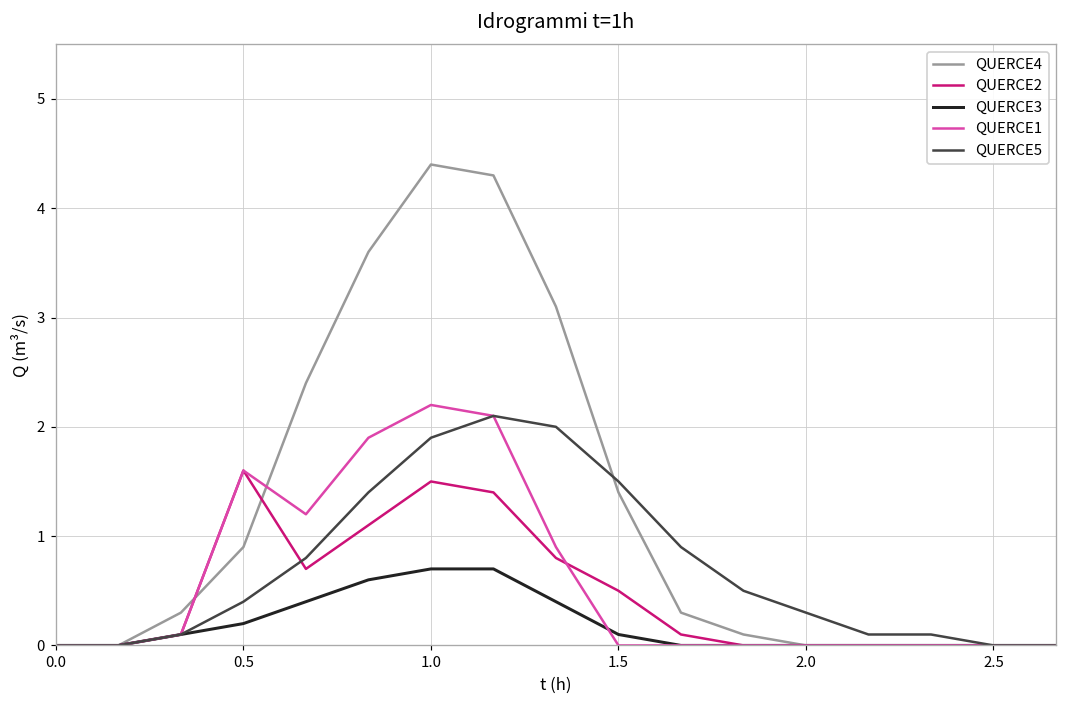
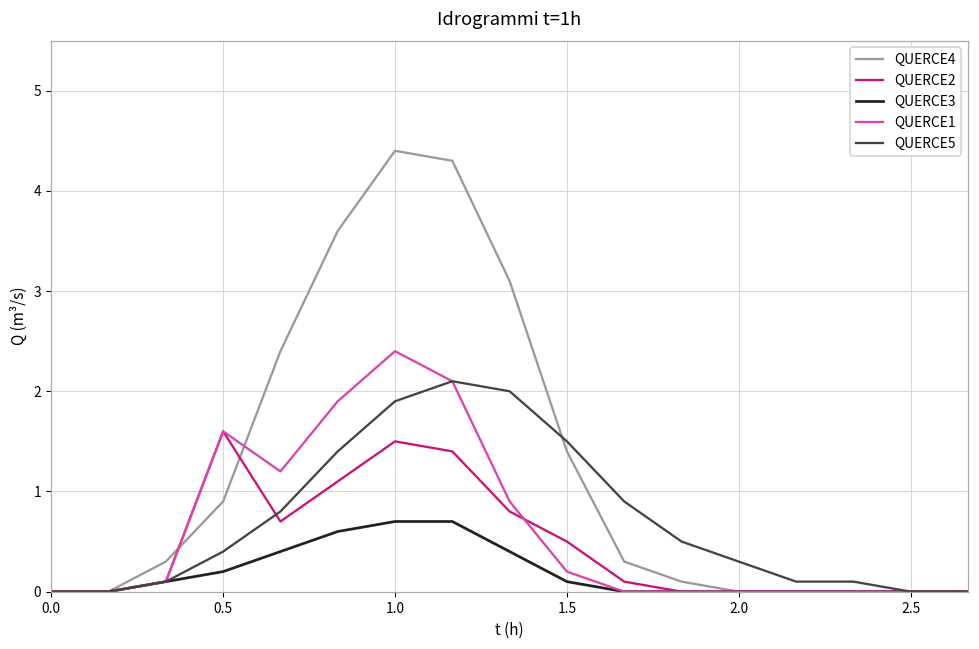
  {
    "QUERCE4": {
      "0.5": 0.9,
      "1.0": 4.4,
      "1.5": 1.4
    },
    "QUERCE2": {
      "1.0": 1.5,
      "1.5": 0.5
    },
    "QUERCE1": {
-     "1.0": 2.2,
-     "1.5": 0.0
+     "1.0": 2.4,
+     "1.5": 0.2
    }
  }
